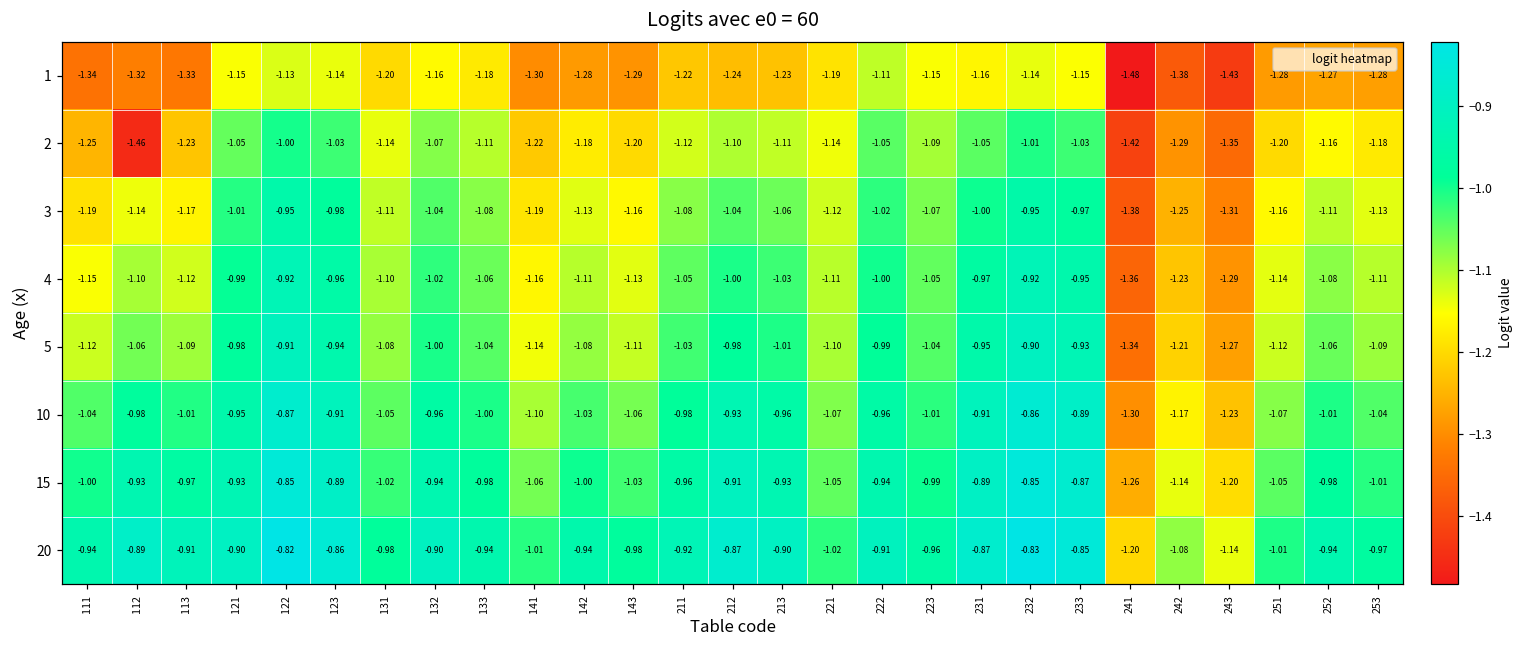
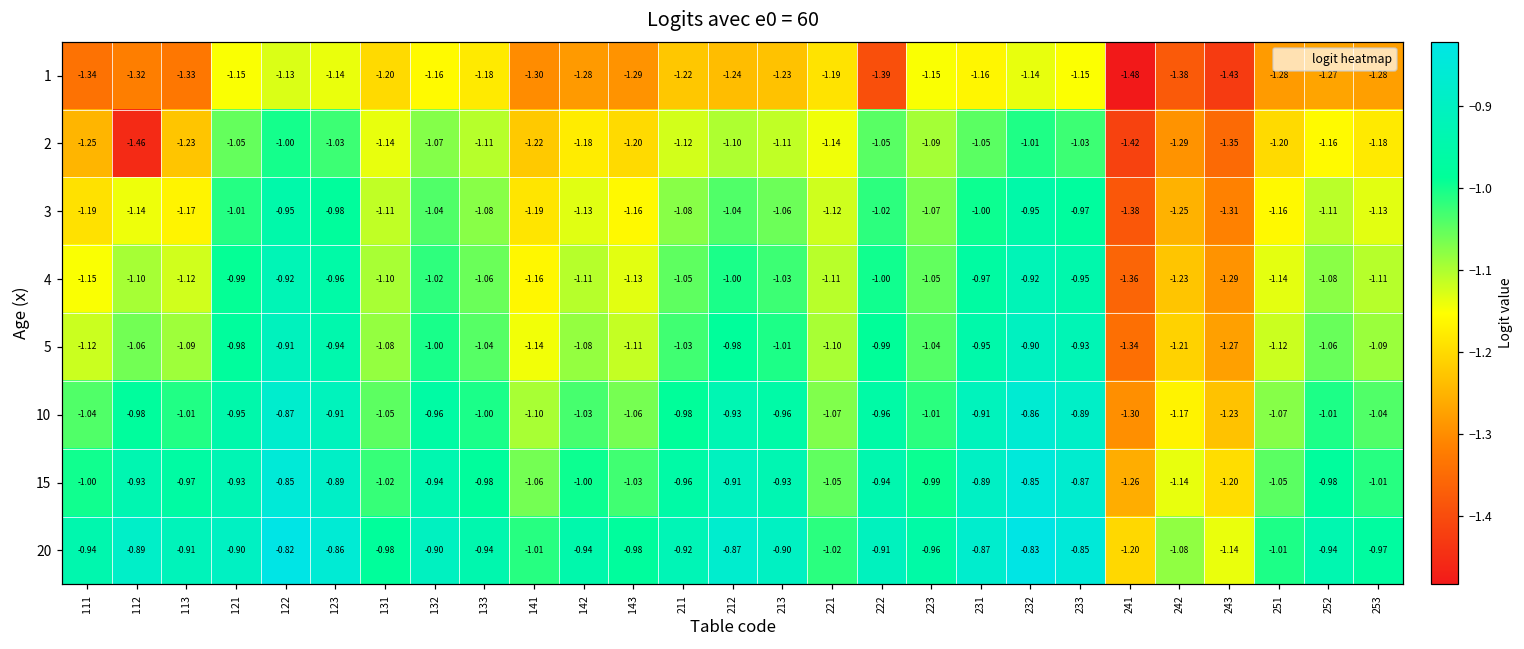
  {
    "1": {
      "111": -1.34,
      "112": -1.32,
      "113": -1.33,
      "121": -1.15,
      "122": -1.13,
      "123": -1.14,
      "131": -1.20,
      "132": -1.16,
      "133": -1.18,
      "141": -1.30,
      "142": -1.28,
      "143": -1.29,
      "211": -1.22,
      "212": -1.24,
      "213": -1.23,
      "221": -1.19,
-     "222": -1.11,
+     "222": -1.39,
      "223": -1.15,
      "231": -1.16,
      "232": -1.14,
      "233": -1.15,
      "241": -1.48,
      "242": -1.38,
      "243": -1.43,
      "251": -1.28,
      "252": -1.27,
      "253": -1.28
    }
  }
